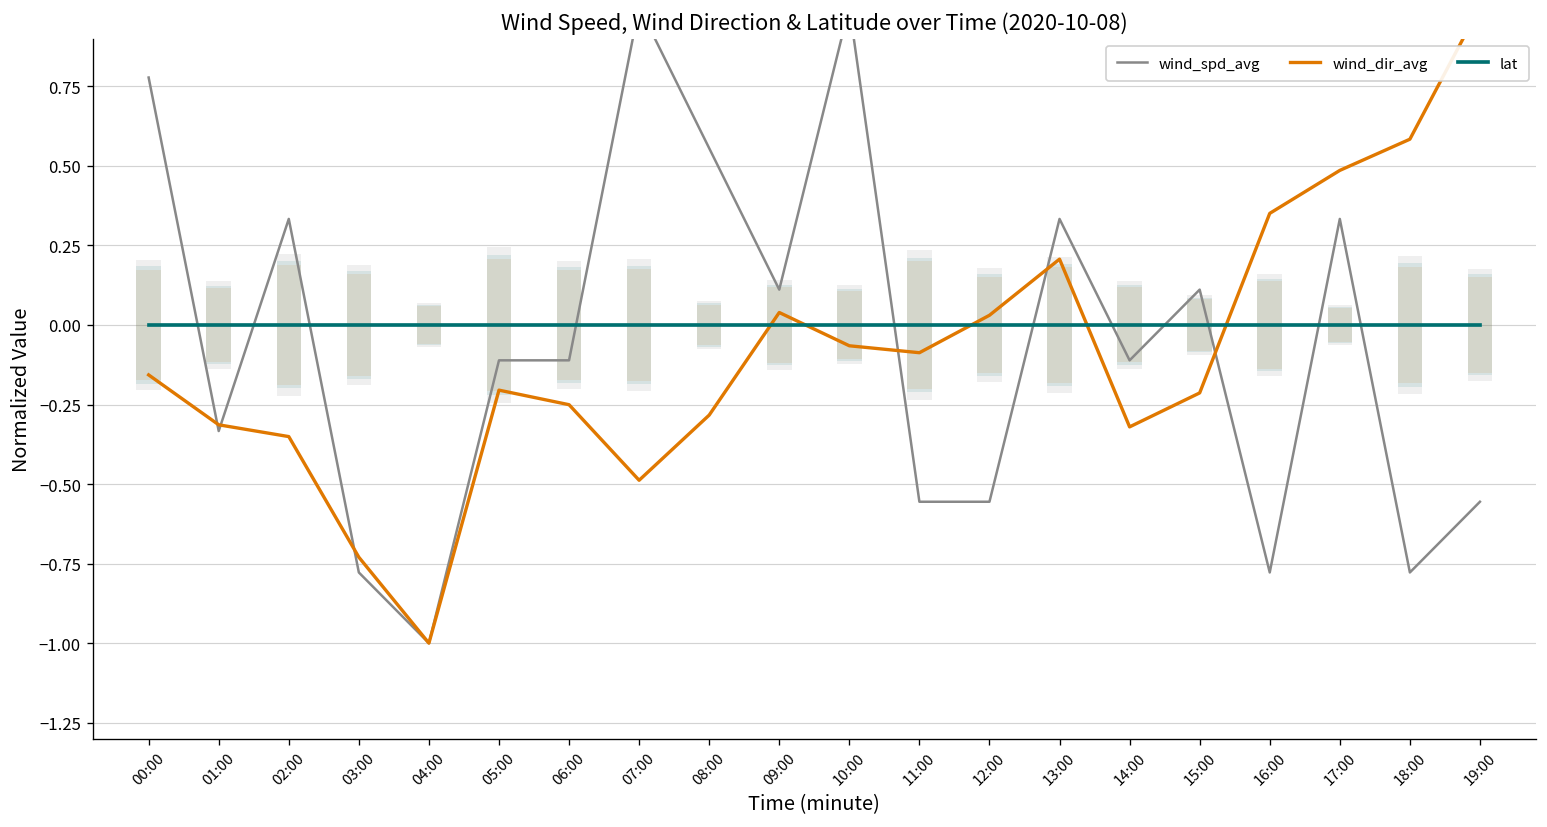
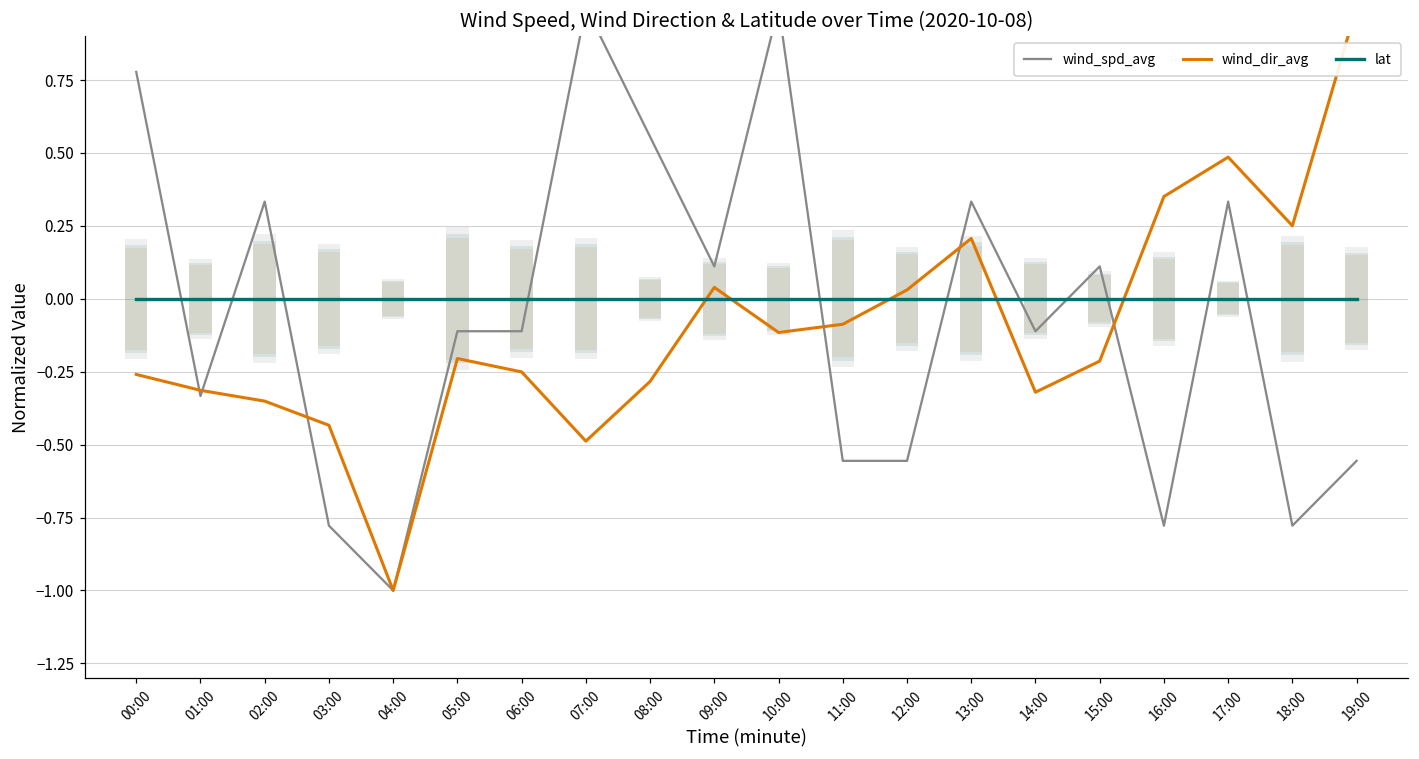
  {
    "wind_dir_avg": {
-     "00:00": -0.16,
+     "00:00": -0.26,
      "01:00": -0.31,
      "02:00": -0.35,
-     "03:00": -0.73,
+     "03:00": -0.43,
      "05:00": -0.20,
      "06:00": -0.25,
      "07:00": -0.49,
      "08:00": -0.28,
      "09:00": 0.04,
-     "10:00": -0.07,
+     "10:00": -0.12,
      "11:00": -0.09,
      "12:00": 0.03,
      "13:00": 0.21,
      "14:00": -0.32,
      "15:00": -0.21,
      "16:00": 0.35,
      "17:00": 0.49,
-     "18:00": 0.58
+     "18:00": 0.25
    },
    "lat": {
      "00:00": 0.00,
      "01:00": 0.00,
      "02:00": 0.00,
      "03:00": 0.00,
      "04:00": 0.00,
      "05:00": 0.00,
      "06:00": 0.00,
      "07:00": 0.00,
      "08:00": 0.00,
      "09:00": 0.00,
      "10:00": 0.00,
      "11:00": 0.00,
      "12:00": 0.00,
      "13:00": 0.00,
      "14:00": 0.00,
      "15:00": 0.00,
      "16:00": 0.00,
      "17:00": 0.00,
      "18:00": 0.00,
      "19:00": 0.00
    }
  }
